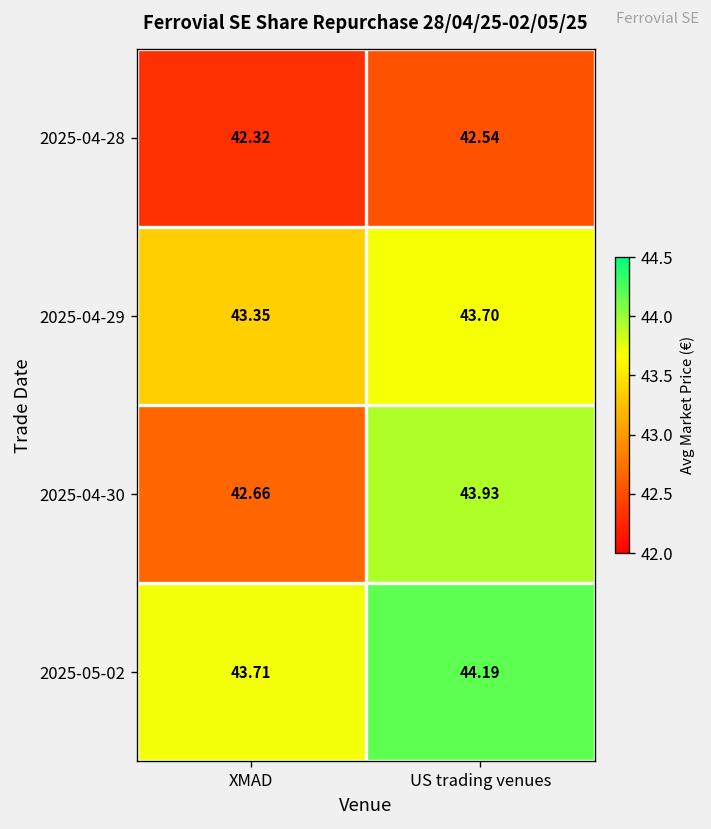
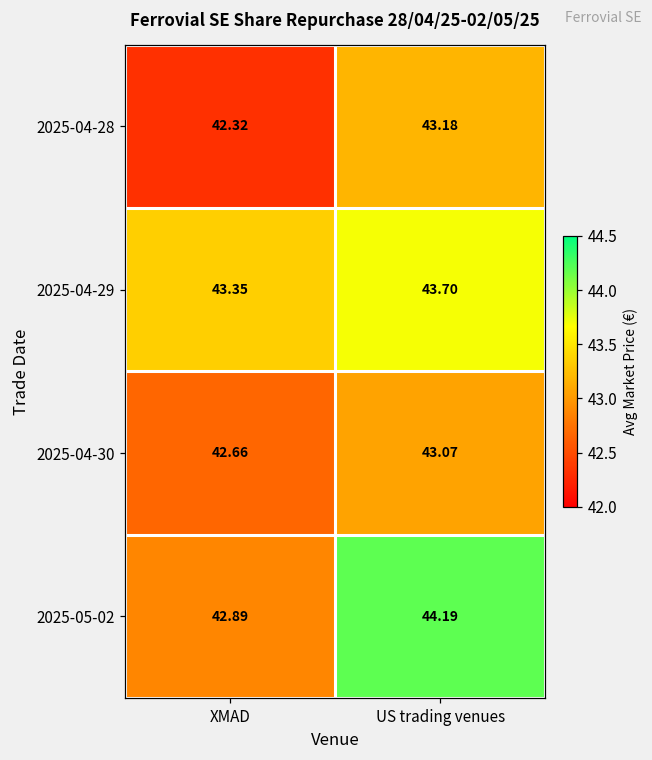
  {
    "2025-04-28": {
      "XMAD": 42.32,
-     "US trading venues": 42.54
+     "US trading venues": 43.18
    },
    "2025-04-29": {
      "XMAD": 43.35,
      "US trading venues": 43.70
    },
    "2025-04-30": {
      "XMAD": 42.66,
-     "US trading venues": 43.93
+     "US trading venues": 43.07
    },
    "2025-05-02": {
-     "XMAD": 43.71,
+     "XMAD": 42.89,
      "US trading venues": 44.19
    }
  }
